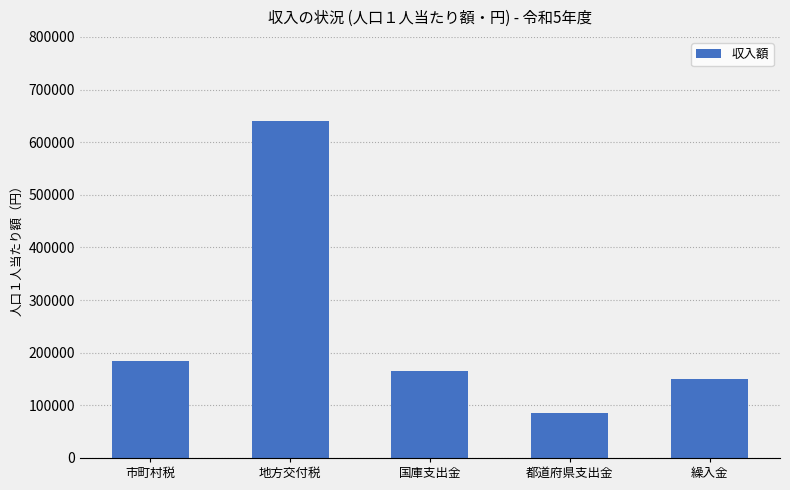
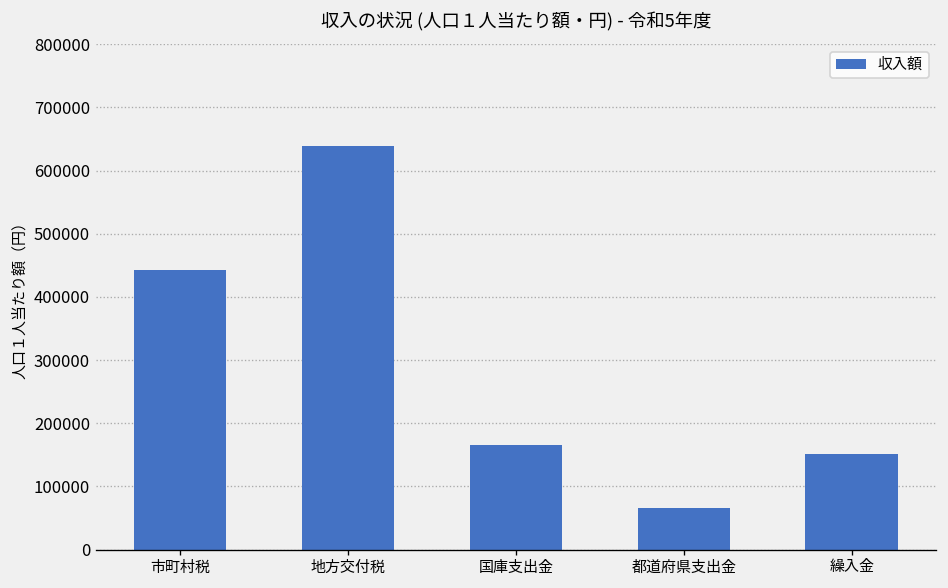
  {
-   "市町村税": 180000,
+   "市町村税": 440000,
    "地方交付税": 640000,
    "国庫支出金": 160000,
-   "都道府県支出金": 90000,
+   "都道府県支出金": 70000,
    "繰入金": 150000
  }
